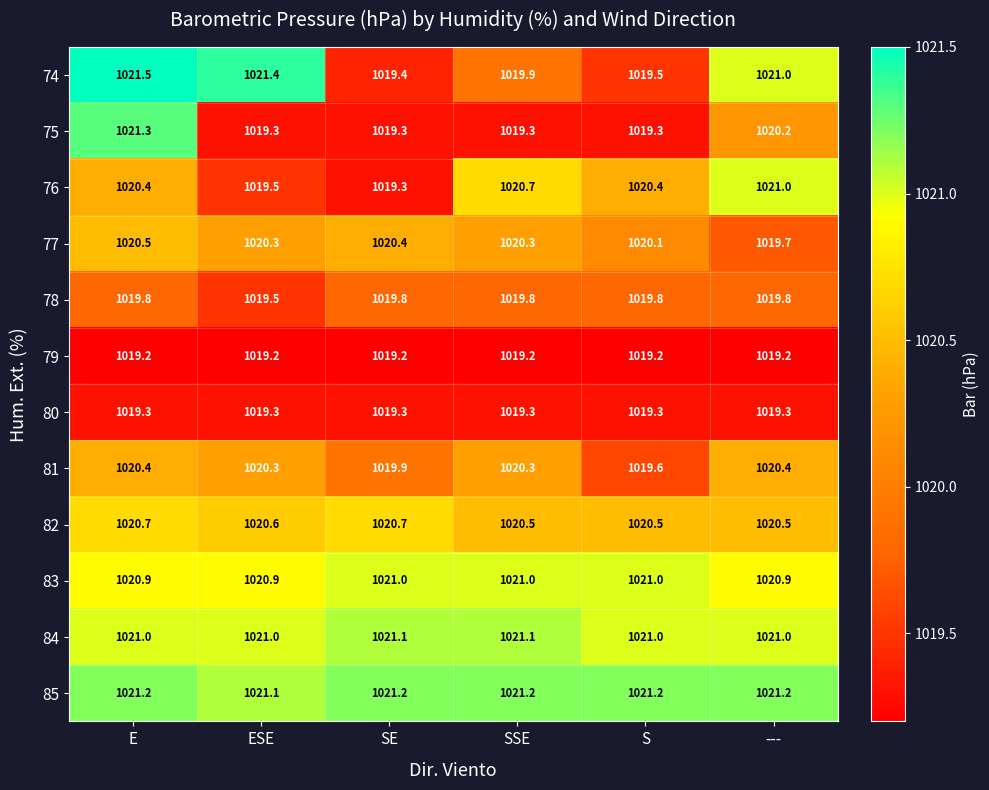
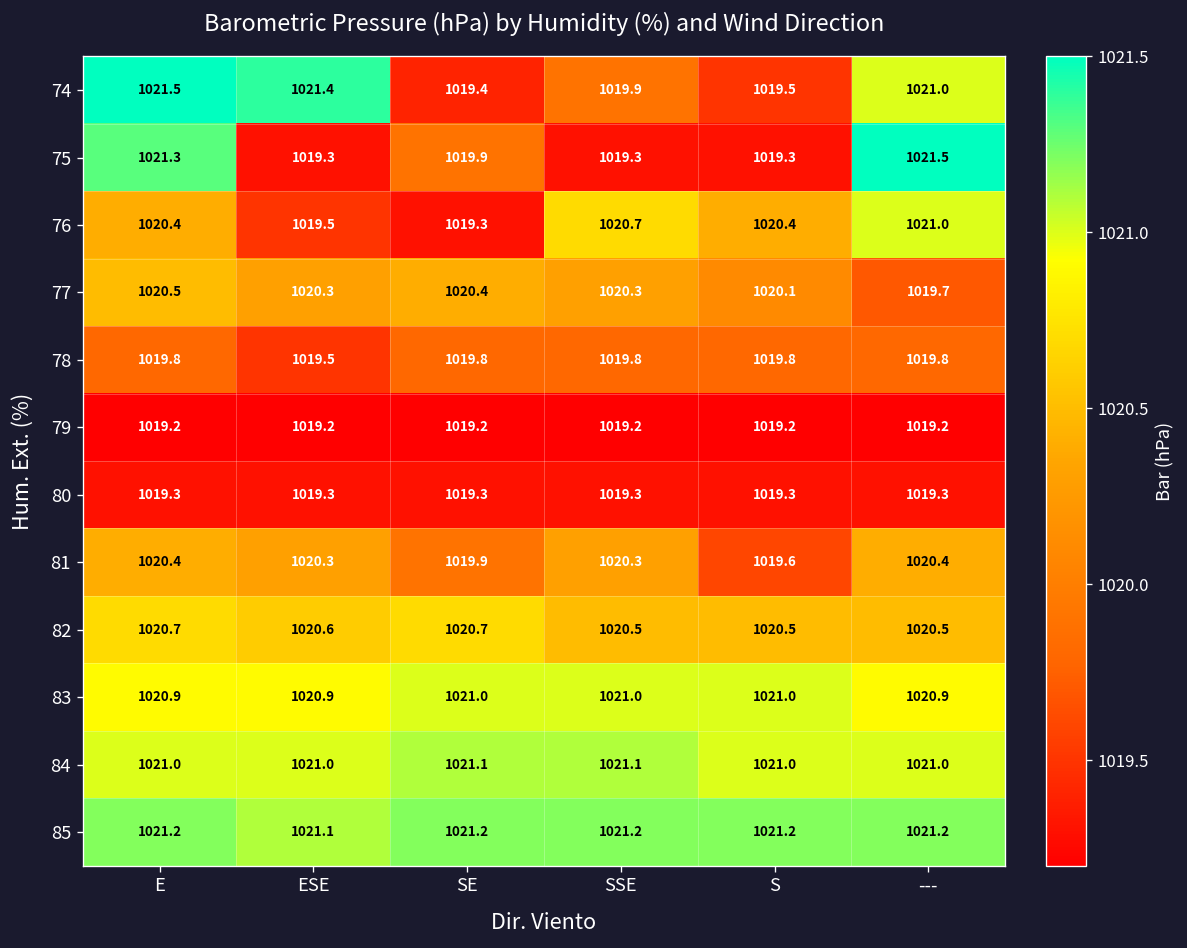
  {
    "74": {
      "E": 1021.5,
      "ESE": 1021.4,
      "SE": 1019.4,
      "SSE": 1019.9,
      "S": 1019.5,
      "---": 1021.0
    },
    "75": {
      "E": 1021.3,
      "ESE": 1019.3,
-     "SE": 1019.3,
+     "SE": 1019.9,
      "SSE": 1019.3,
      "S": 1019.3,
-     "---": 1020.2
+     "---": 1021.5
    },
    "76": {
      "E": 1020.4,
      "ESE": 1019.5,
      "SE": 1019.3,
      "SSE": 1020.7,
      "S": 1020.4,
      "---": 1021.0
    },
    "77": {
      "E": 1020.5,
      "ESE": 1020.3,
      "SE": 1020.4,
      "SSE": 1020.3,
      "S": 1020.1,
      "---": 1019.7
    },
    "78": {
      "E": 1019.8,
      "ESE": 1019.5,
      "SE": 1019.8,
      "SSE": 1019.8,
      "S": 1019.8,
      "---": 1019.8
    },
    "79": {
      "E": 1019.2,
      "ESE": 1019.2,
      "SE": 1019.2,
      "SSE": 1019.2,
      "S": 1019.2,
      "---": 1019.2
    },
    "80": {
      "E": 1019.3,
      "ESE": 1019.3,
      "SE": 1019.3,
      "SSE": 1019.3,
      "S": 1019.3,
      "---": 1019.3
    },
    "81": {
      "E": 1020.4,
      "ESE": 1020.3,
      "SE": 1019.9,
      "SSE": 1020.3,
      "S": 1019.6,
      "---": 1020.4
    },
    "82": {
      "E": 1020.7,
      "ESE": 1020.6,
      "SE": 1020.7,
      "SSE": 1020.5,
      "S": 1020.5,
      "---": 1020.5
    },
    "83": {
      "E": 1020.9,
      "ESE": 1020.9,
      "SE": 1021.0,
      "SSE": 1021.0,
      "S": 1021.0,
      "---": 1020.9
    },
    "84": {
      "E": 1021.0,
      "ESE": 1021.0,
      "SE": 1021.1,
      "SSE": 1021.1,
      "S": 1021.0,
      "---": 1021.0
    },
    "85": {
      "E": 1021.2,
      "ESE": 1021.1,
      "SE": 1021.2,
      "SSE": 1021.2,
      "S": 1021.2,
      "---": 1021.2
    }
  }
